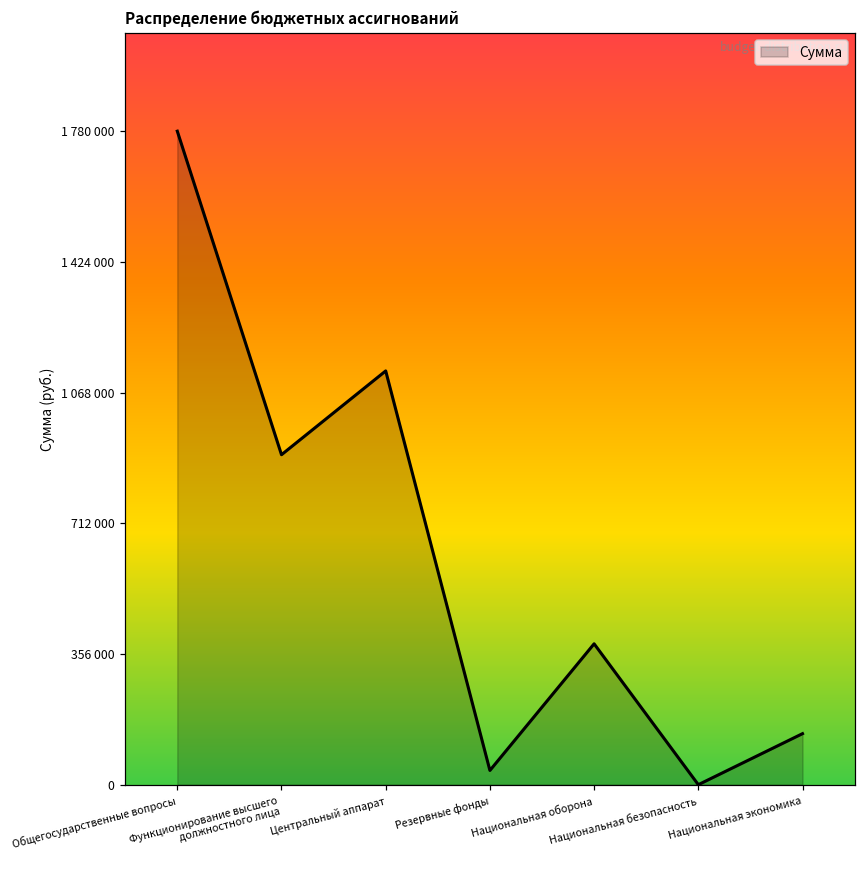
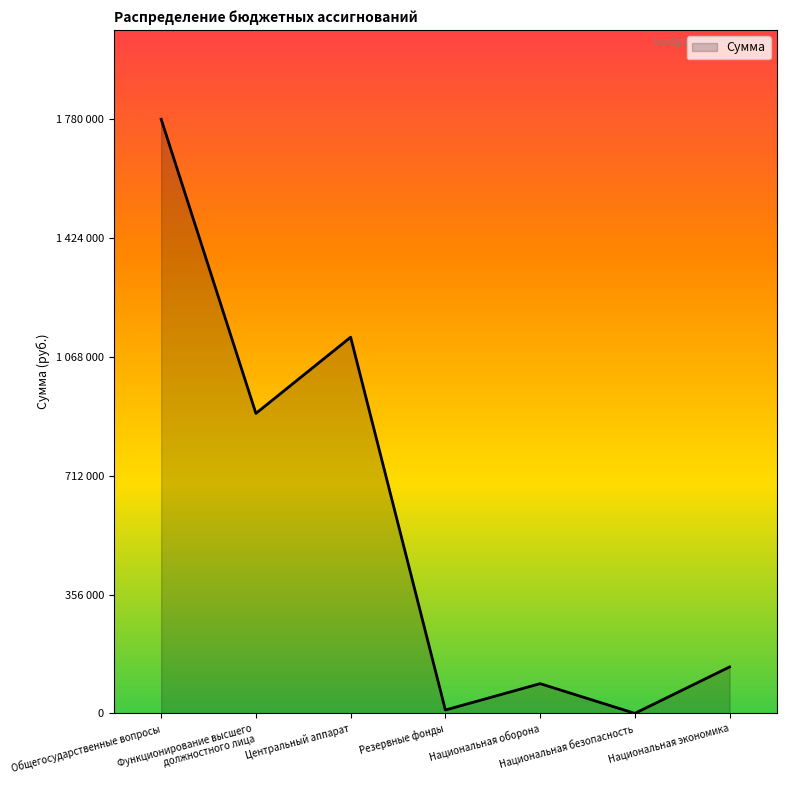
  {
    "Общегосударственные вопросы": 1780000,
    "Функционирование высшего должностного лица": 900000,
    "Центральный аппарат": 1130000,
-   "Резервные фонды": 40000,
-   "Национальная оборона": 380000,
+   "Резервные фонды": 10000,
+   "Национальная оборона": 90000,
    "Национальная безопасность": 0,
    "Национальная экономика": 140000
  }
